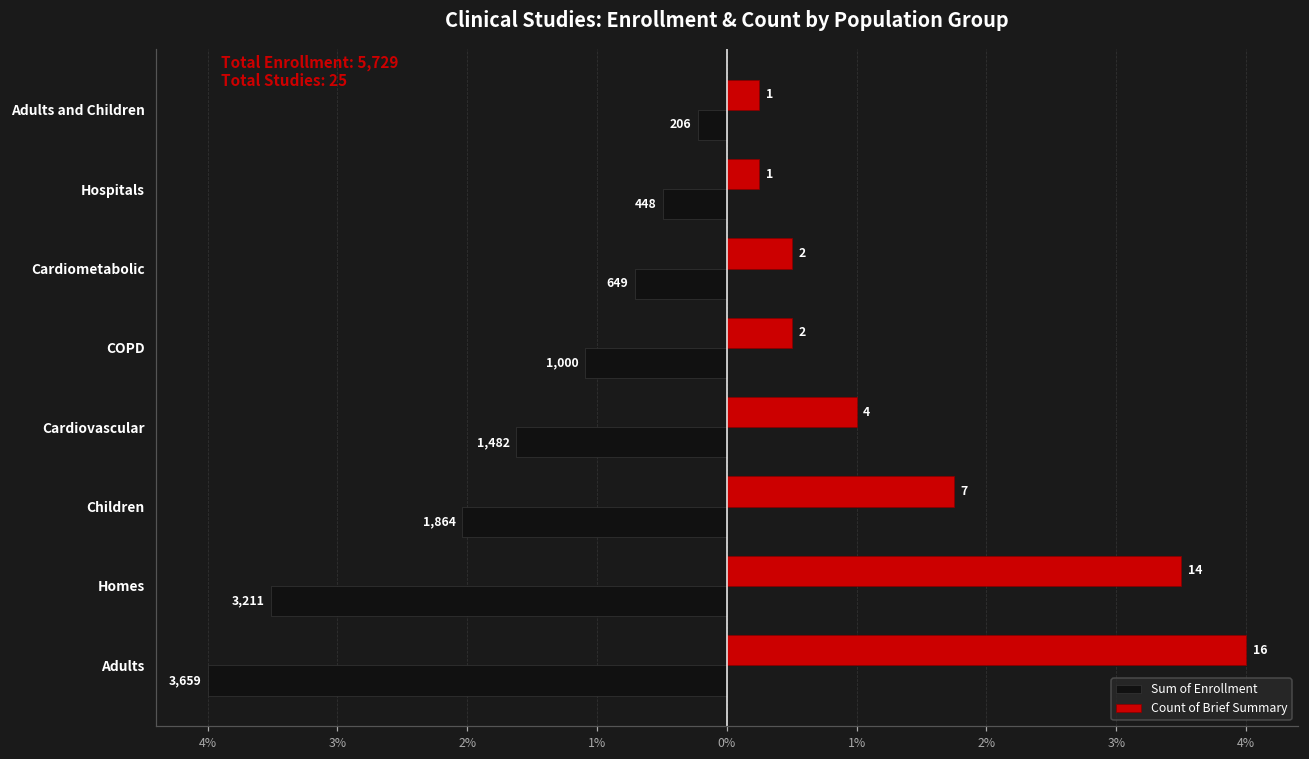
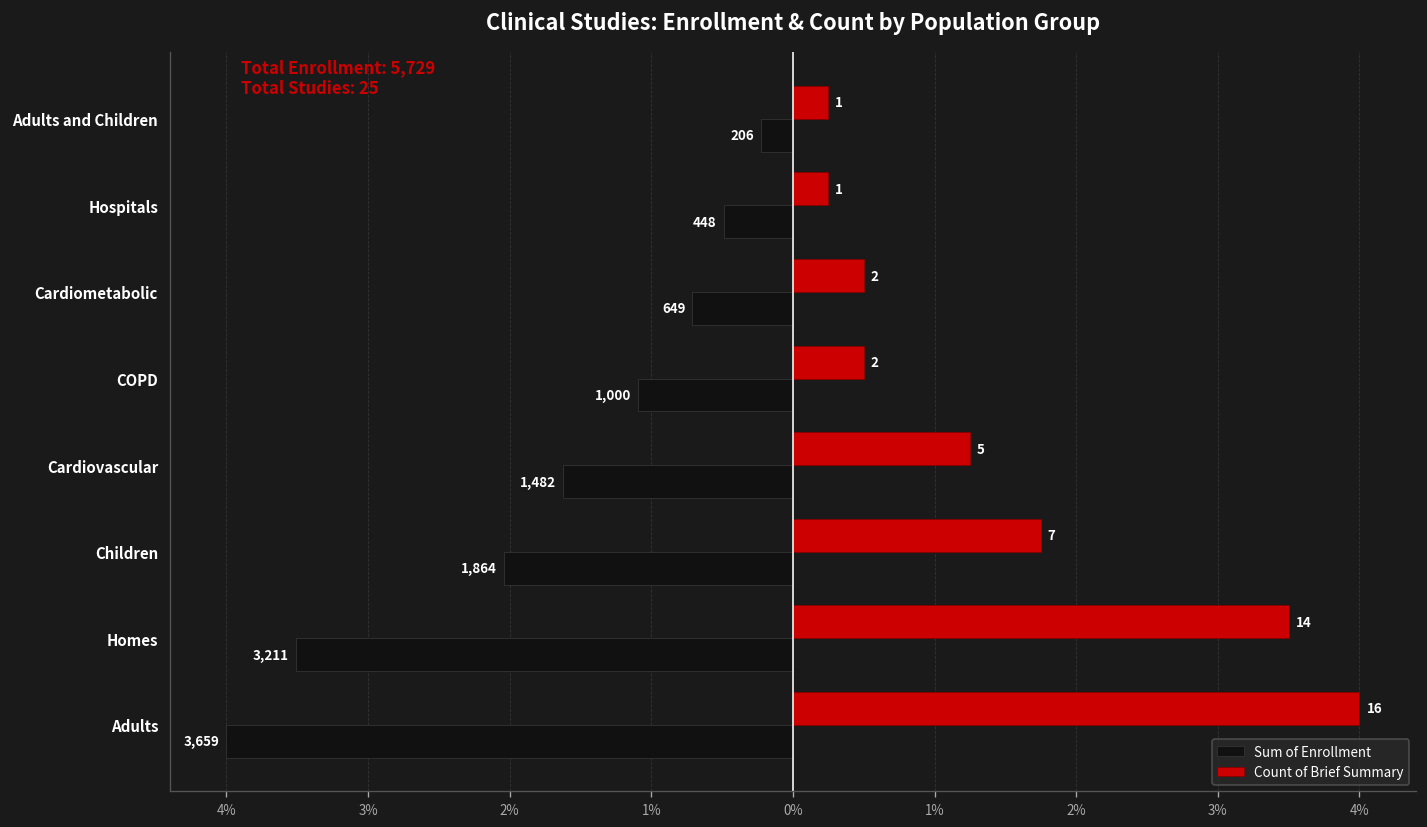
  {
    "Count of Brief Summary": {
-     "Cardiovascular": 4
+     "Cardiovascular": 5
    }
  }
